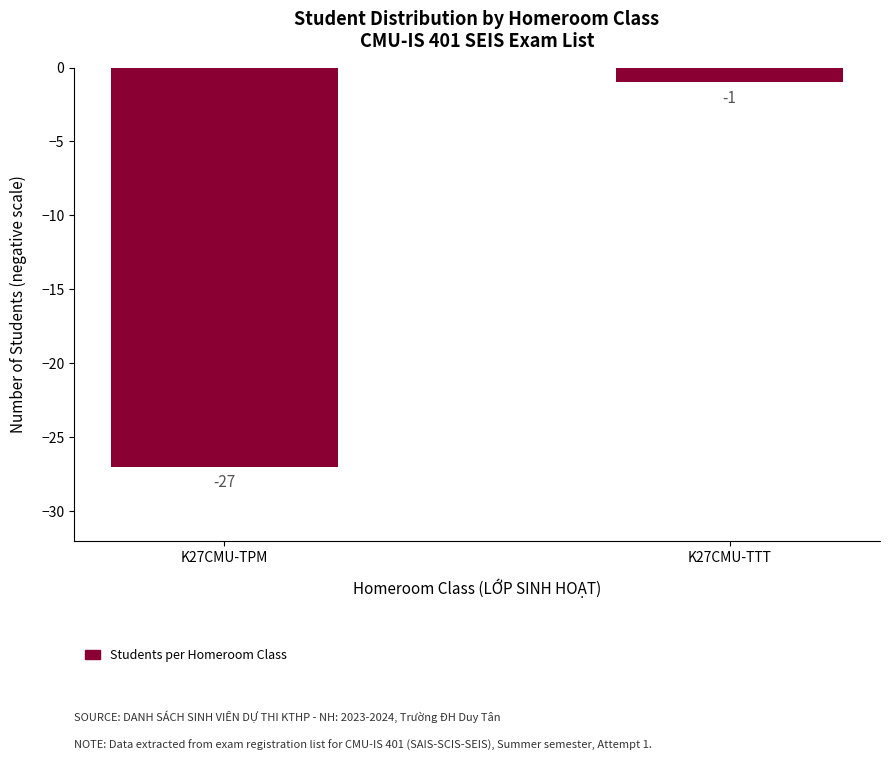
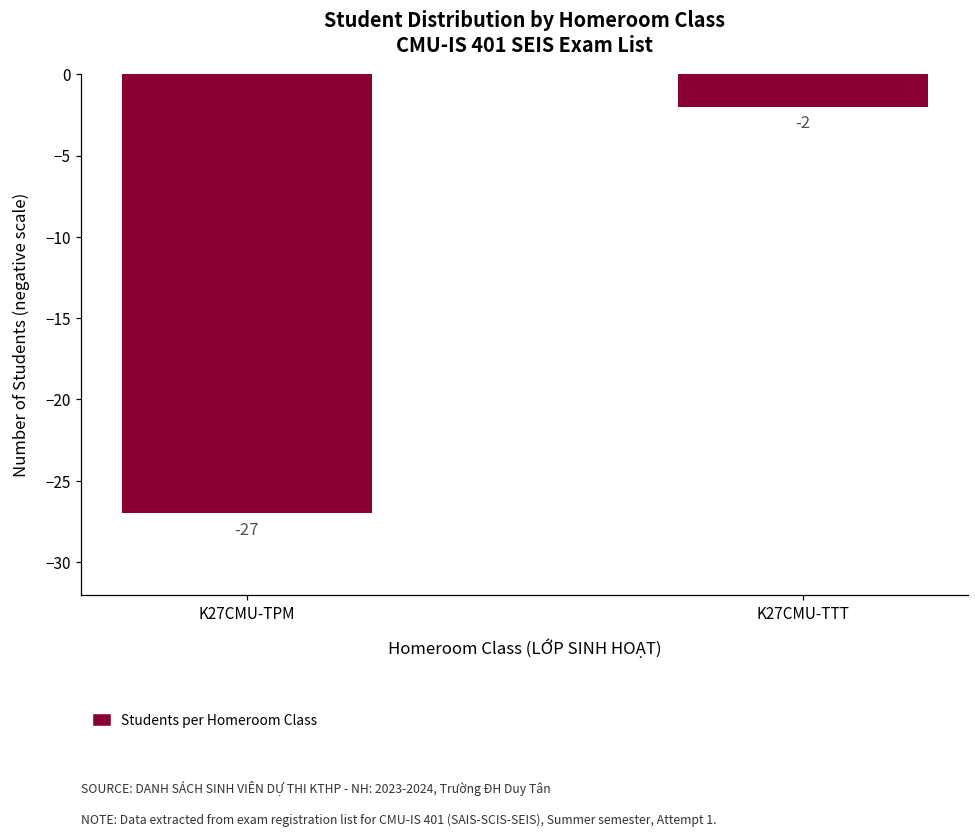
  {
    "K27CMU-TPM": -27,
-   "K27CMU-TTT": -1
+   "K27CMU-TTT": -2
  }
